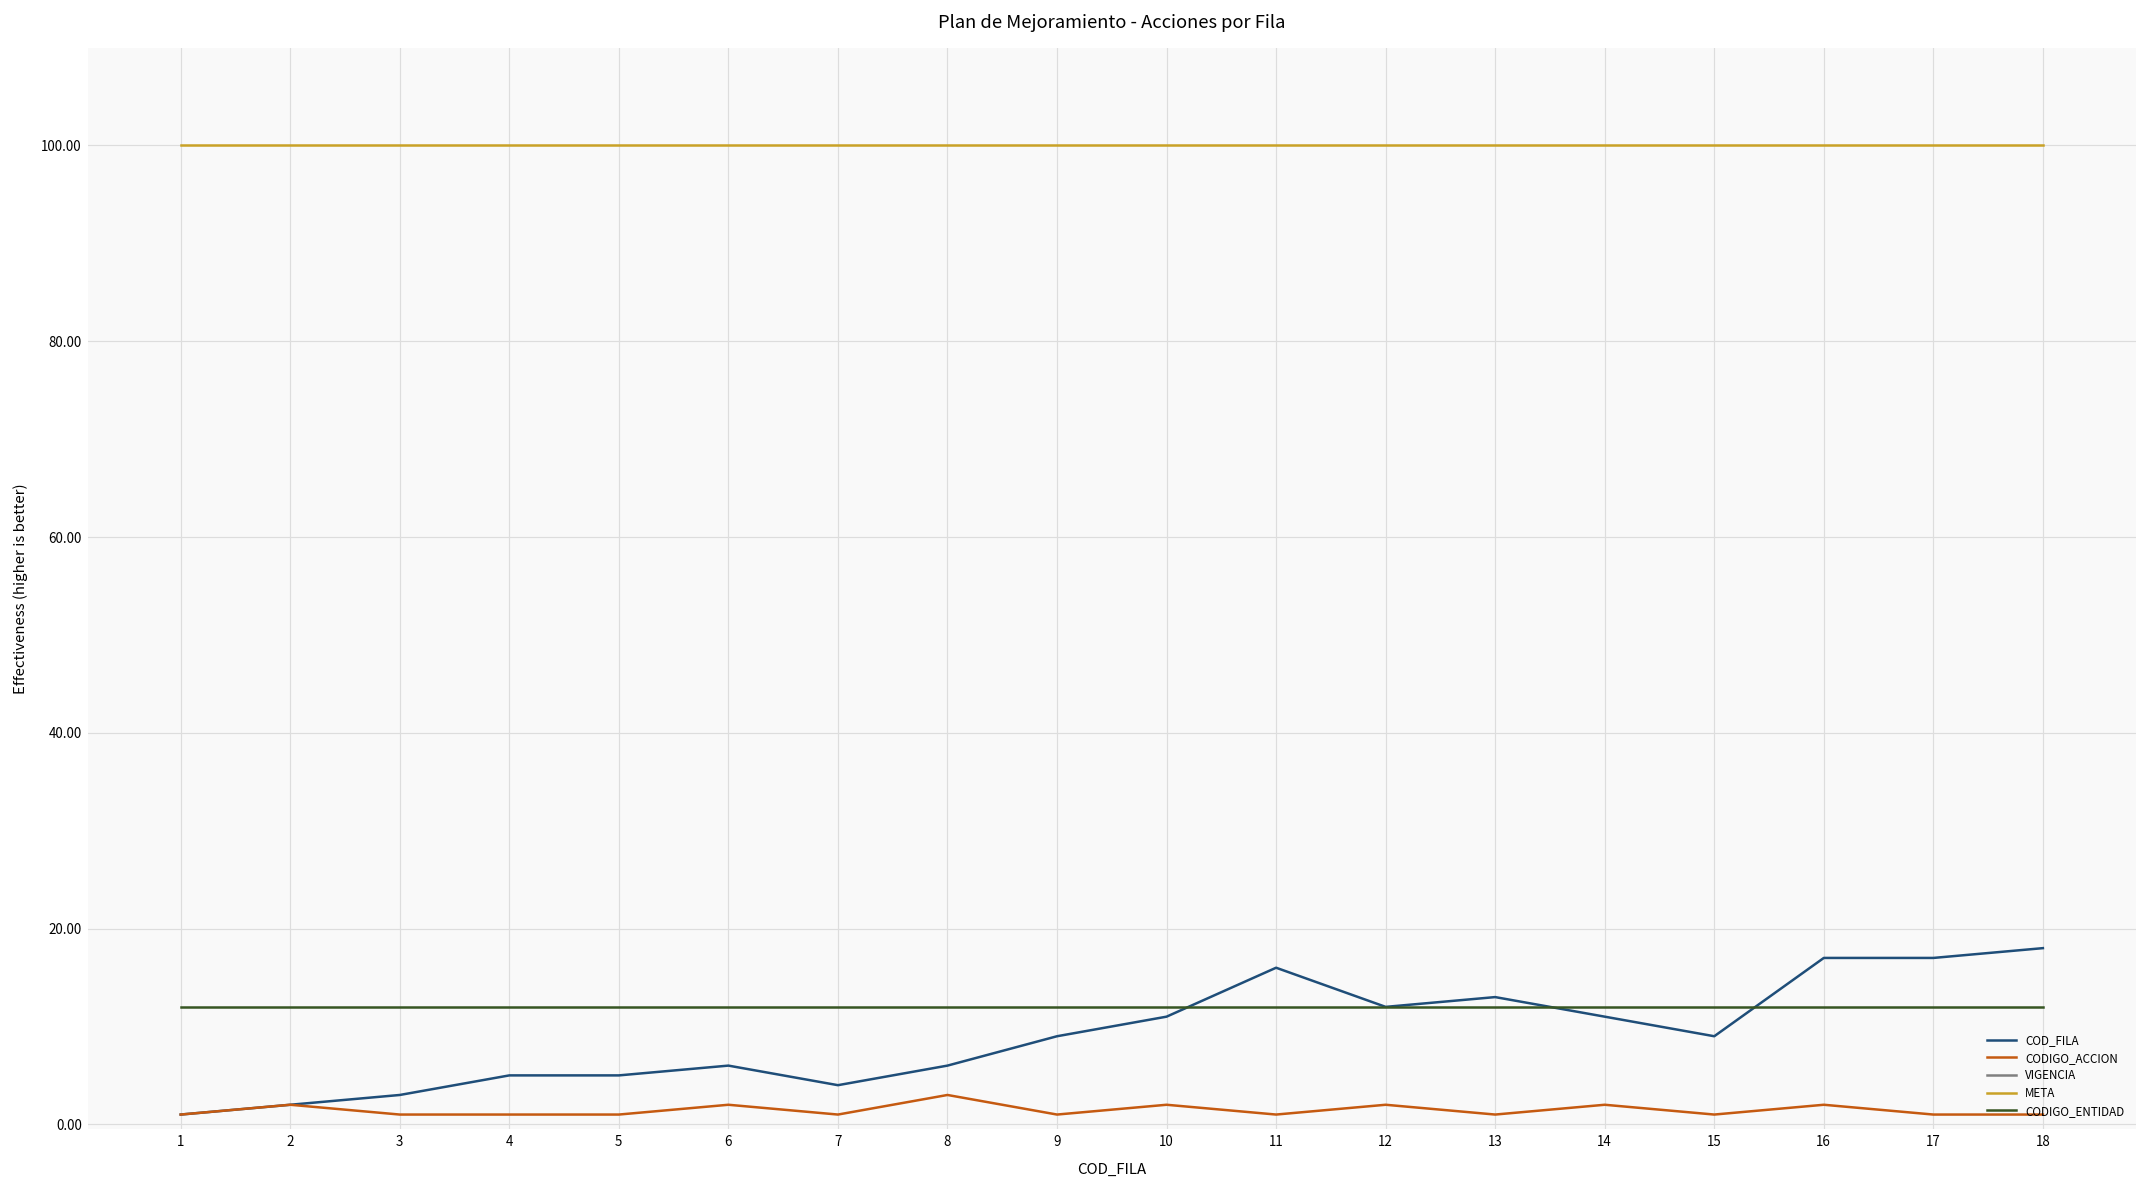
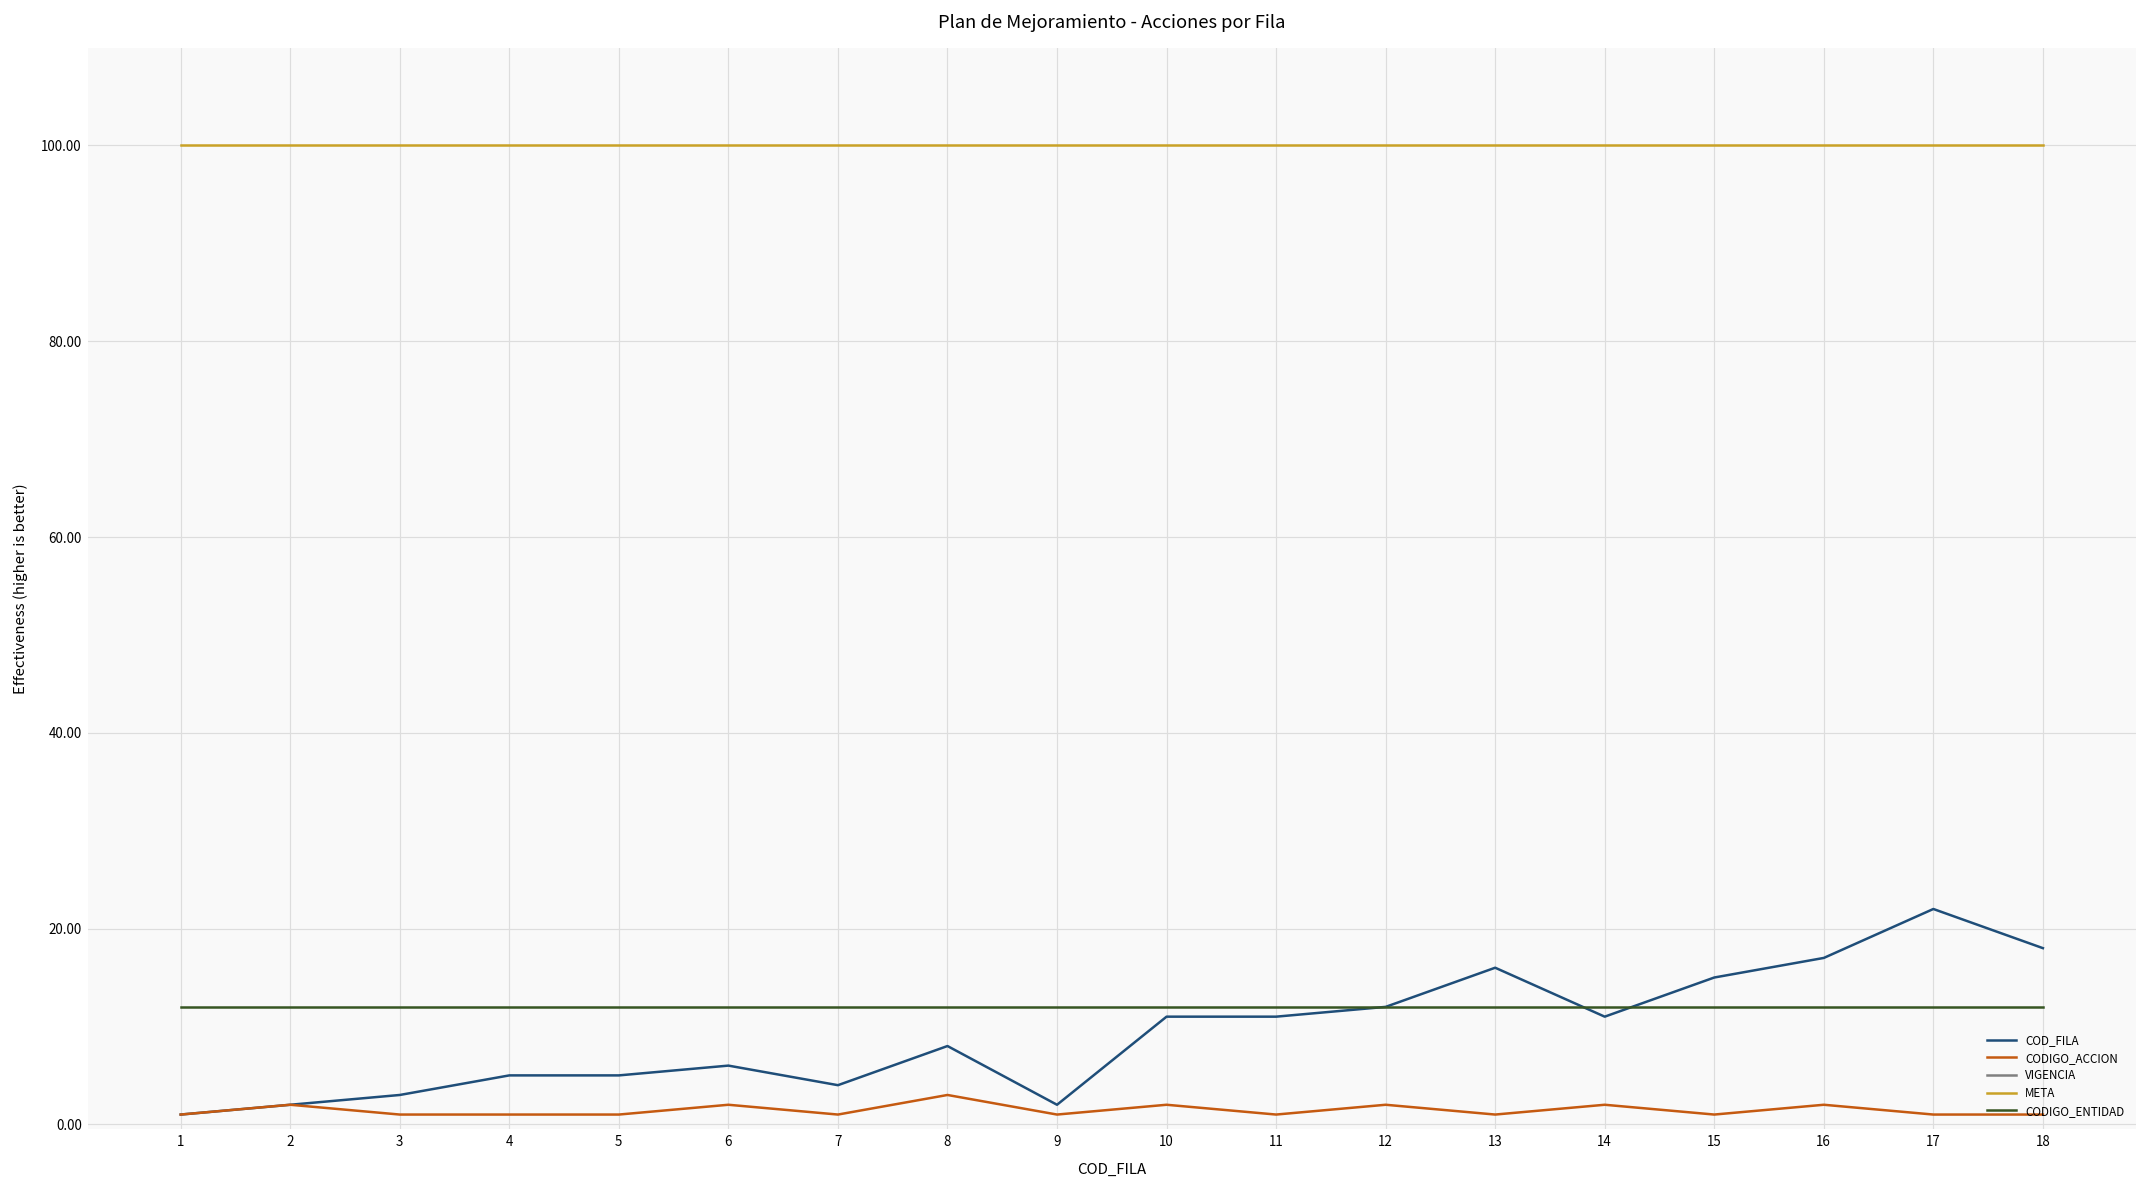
  {
    "COD_FILA": {
      "3": 3,
      "4": 5,
      "5": 5,
      "6": 6,
      "7": 4,
-     "8": 6,
-     "9": 9,
+     "8": 8,
+     "9": 2,
      "10": 11,
-     "11": 16,
-     "13": 13,
+     "11": 11,
+     "13": 16,
      "14": 11,
-     "15": 9,
+     "15": 15,
      "16": 17,
-     "17": 17,
+     "17": 22,
      "18": 18
    },
    "CODIGO_ACCION": {
      "3": 1,
      "4": 1,
      "5": 1,
      "6": 2,
      "7": 1,
      "8": 3,
      "9": 1,
      "10": 2,
      "11": 1,
      "12": 2,
      "13": 1,
      "14": 2,
      "15": 1,
      "16": 2,
      "17": 1,
      "18": 1
    },
    "META": {
      "1": 100,
      "2": 100,
      "3": 100,
      "4": 100,
      "5": 100,
      "6": 100,
      "7": 100,
      "8": 100,
      "9": 100,
      "10": 100,
      "11": 100,
      "12": 100,
      "13": 100,
      "14": 100,
      "15": 100,
      "16": 100,
      "17": 100,
      "18": 100
    },
    "CODIGO_ENTIDAD": {
      "1": 12,
      "2": 12,
      "3": 12,
      "4": 12,
      "5": 12,
      "6": 12,
      "7": 12,
      "8": 12,
      "9": 12,
      "10": 12,
      "11": 12,
      "13": 12,
      "14": 12,
      "15": 12,
      "16": 12,
      "17": 12,
      "18": 12
    }
  }
